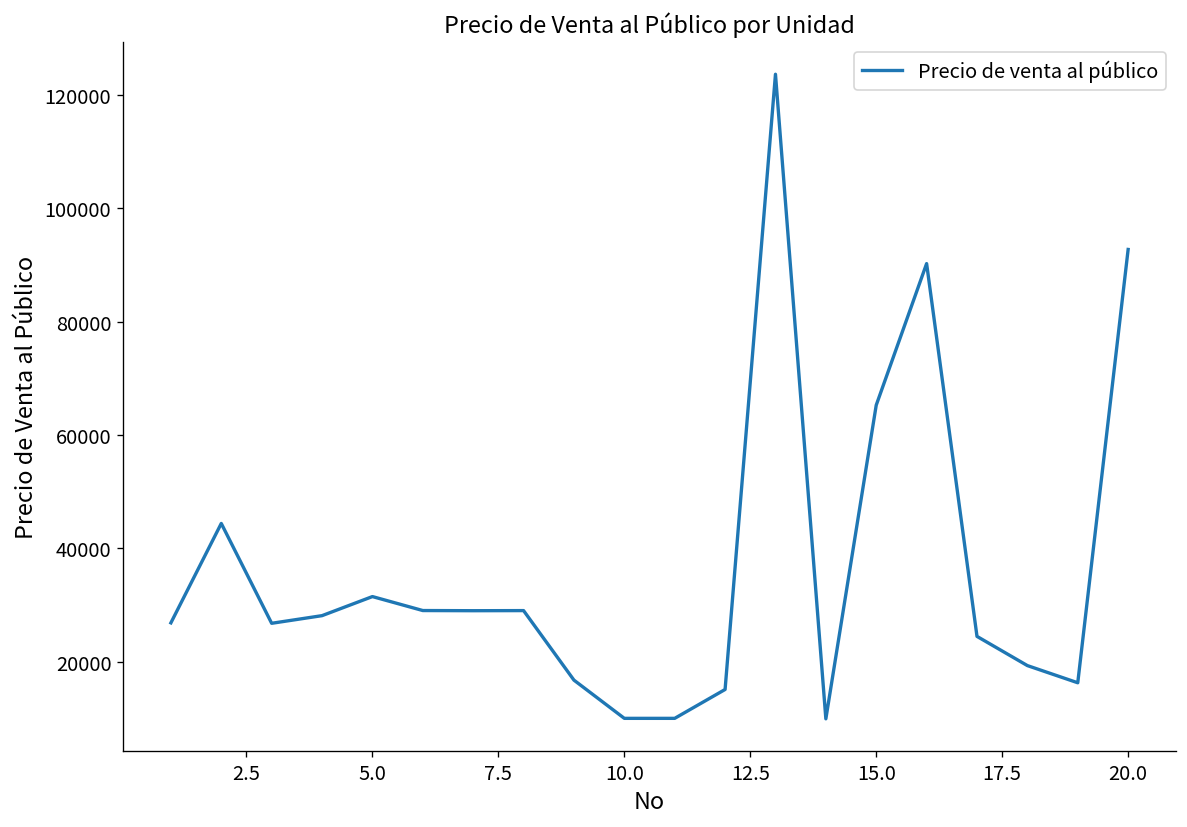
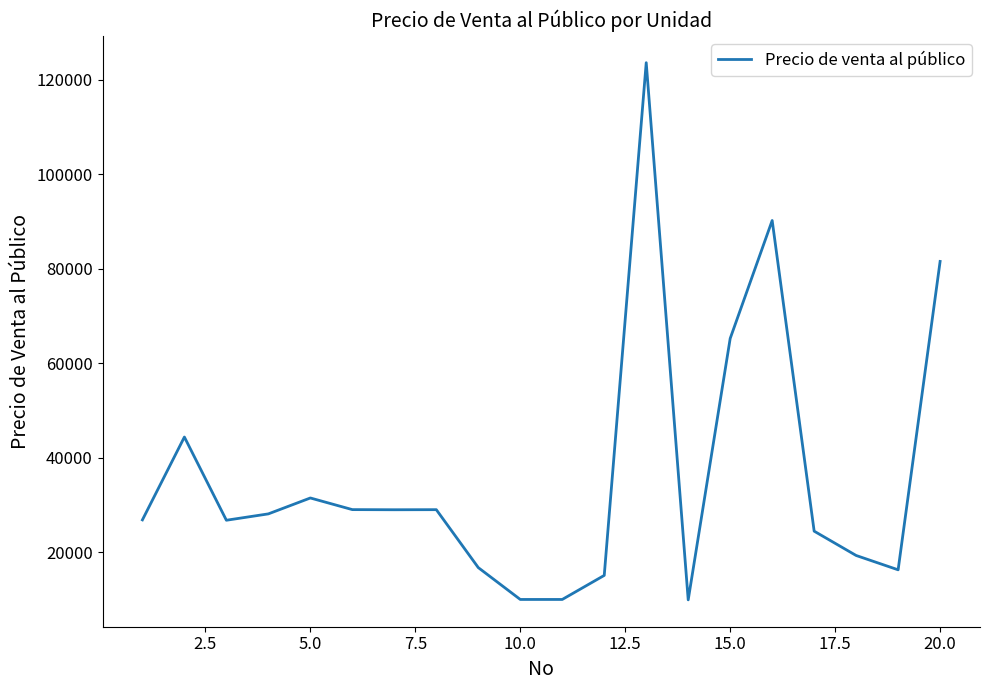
  {
    "5.0": 32000,
    "10.0": 10000,
    "15.0": 65000,
-   "20.0": 93000
+   "20.0": 82000
  }
